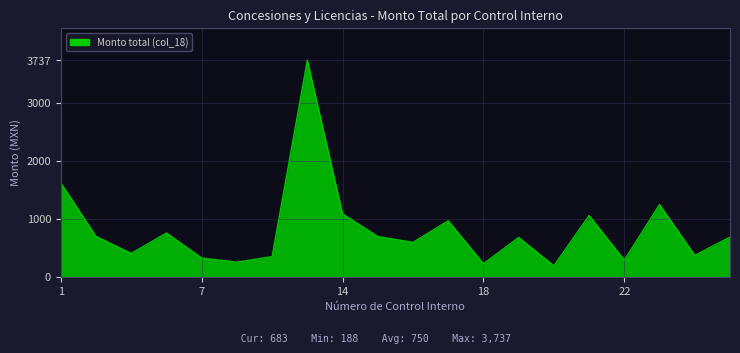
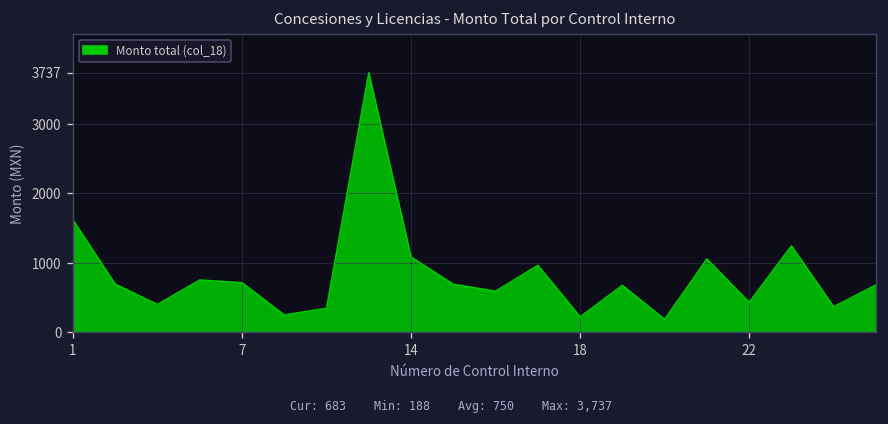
  {
    "1": 1600,
-   "7": 300,
+   "7": 700,
    "14": 1100,
    "18": 200,
-   "22": 300
+   "22": 400
  }
